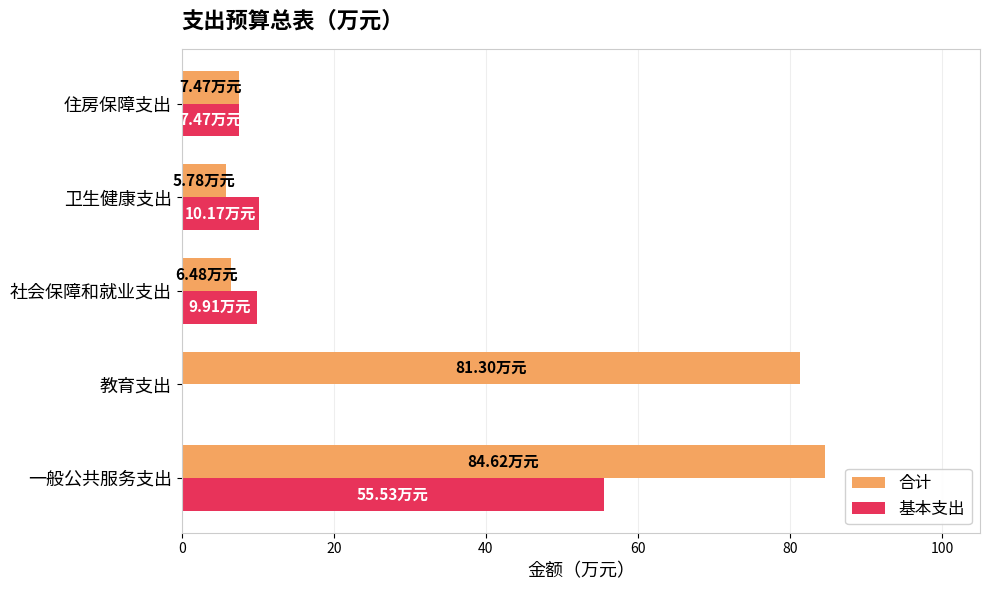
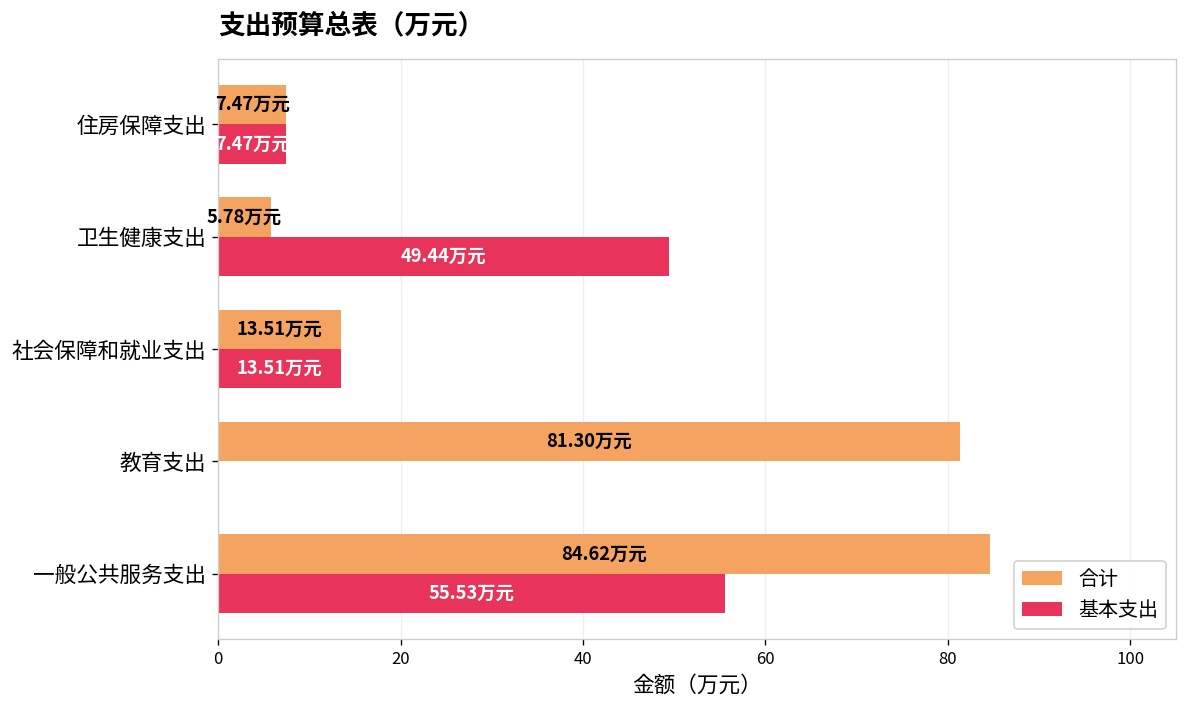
  {
    "合计": {
      "住房保障支出": 7.47,
      "卫生健康支出": 5.78,
-     "社会保障和就业支出": 6.48,
+     "社会保障和就业支出": 13.51,
      "教育支出": 81.30,
      "一般公共服务支出": 84.62
    },
    "基本支出": {
      "住房保障支出": 7.47,
-     "卫生健康支出": 10.17,
-     "社会保障和就业支出": 9.91,
+     "卫生健康支出": 49.44,
+     "社会保障和就业支出": 13.51,
      "一般公共服务支出": 55.53
    }
  }
